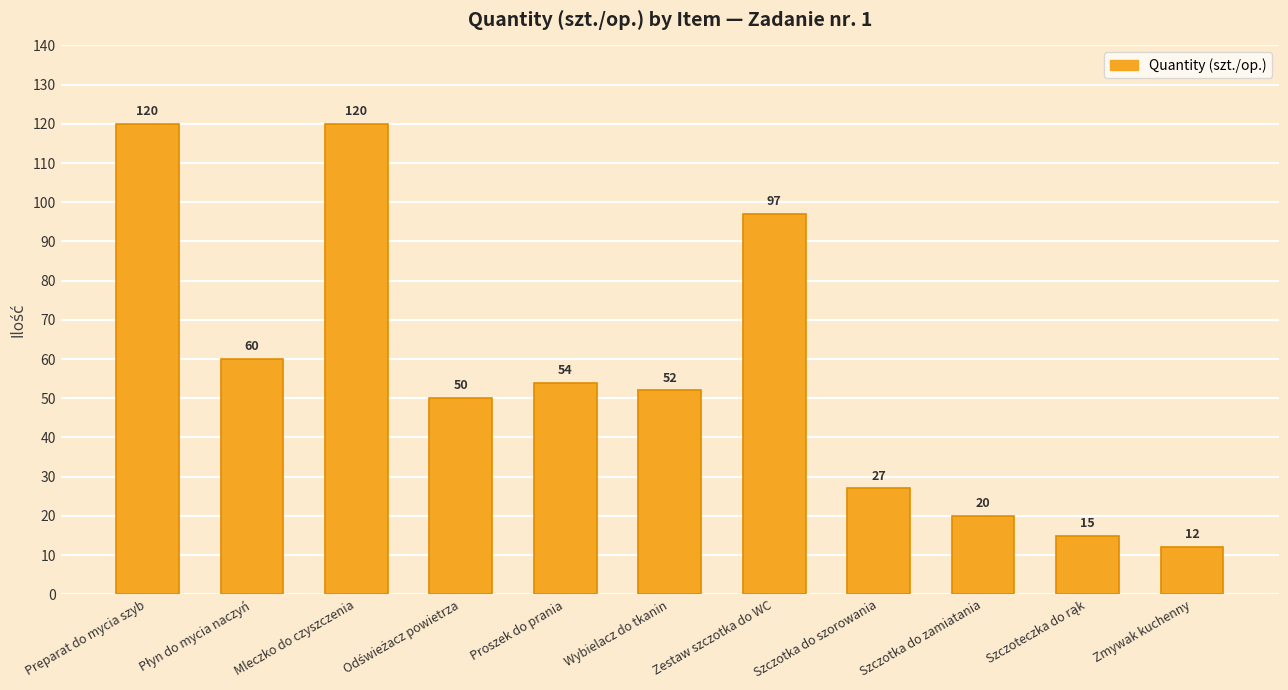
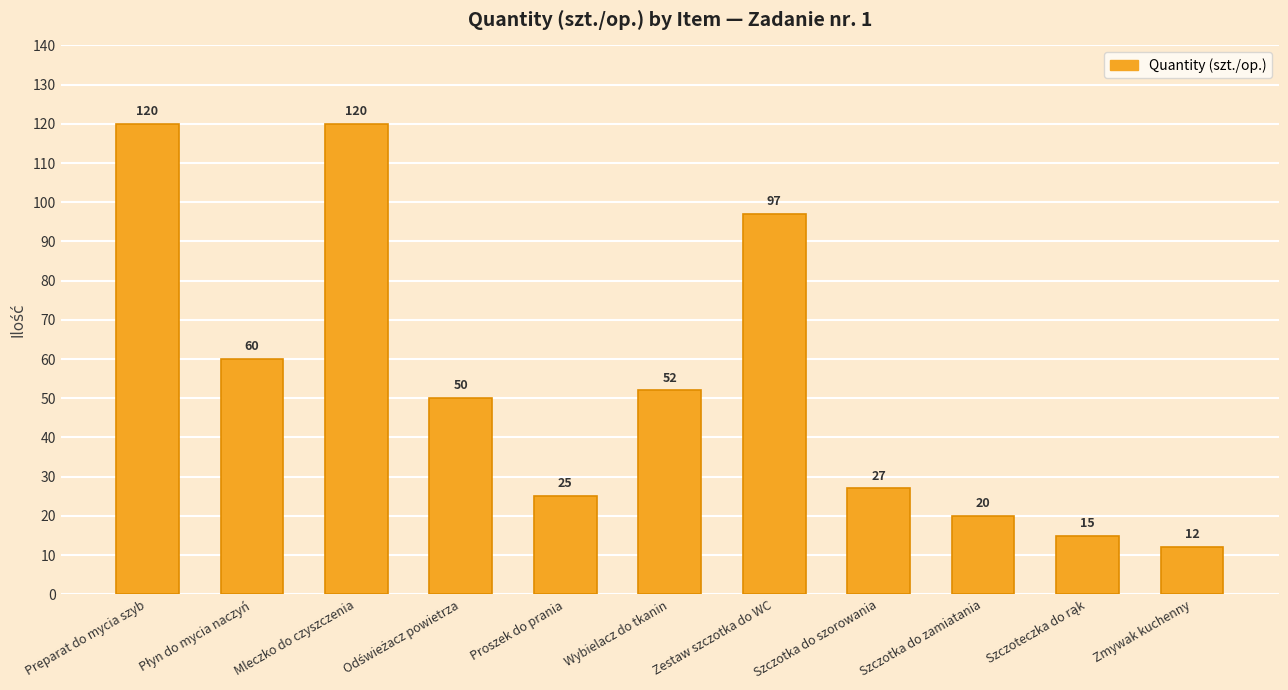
  {
    "Preparat do mycia szyb": 120,
    "Płyn do mycia naczyń": 60,
    "Mleczko do czyszczenia": 120,
    "Odświeżacz powietrza": 50,
-   "Proszek do prania": 54,
+   "Proszek do prania": 25,
    "Wybielacz do tkanin": 52,
    "Zestaw szczotka do WC": 97,
    "Szczotka do szorowania": 27,
    "Szczotka do zamiatania": 20,
    "Szczoteczka do rąk": 15,
    "Zmywak kuchenny": 12
  }
